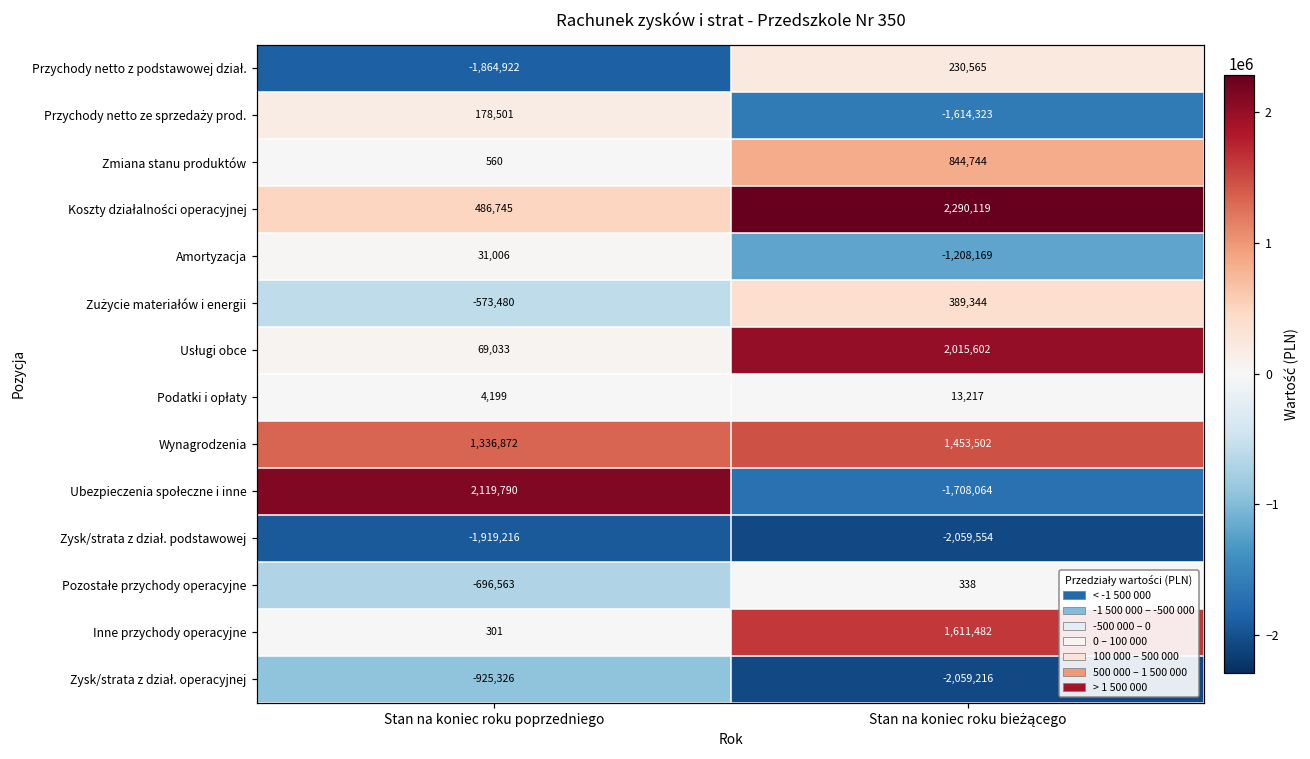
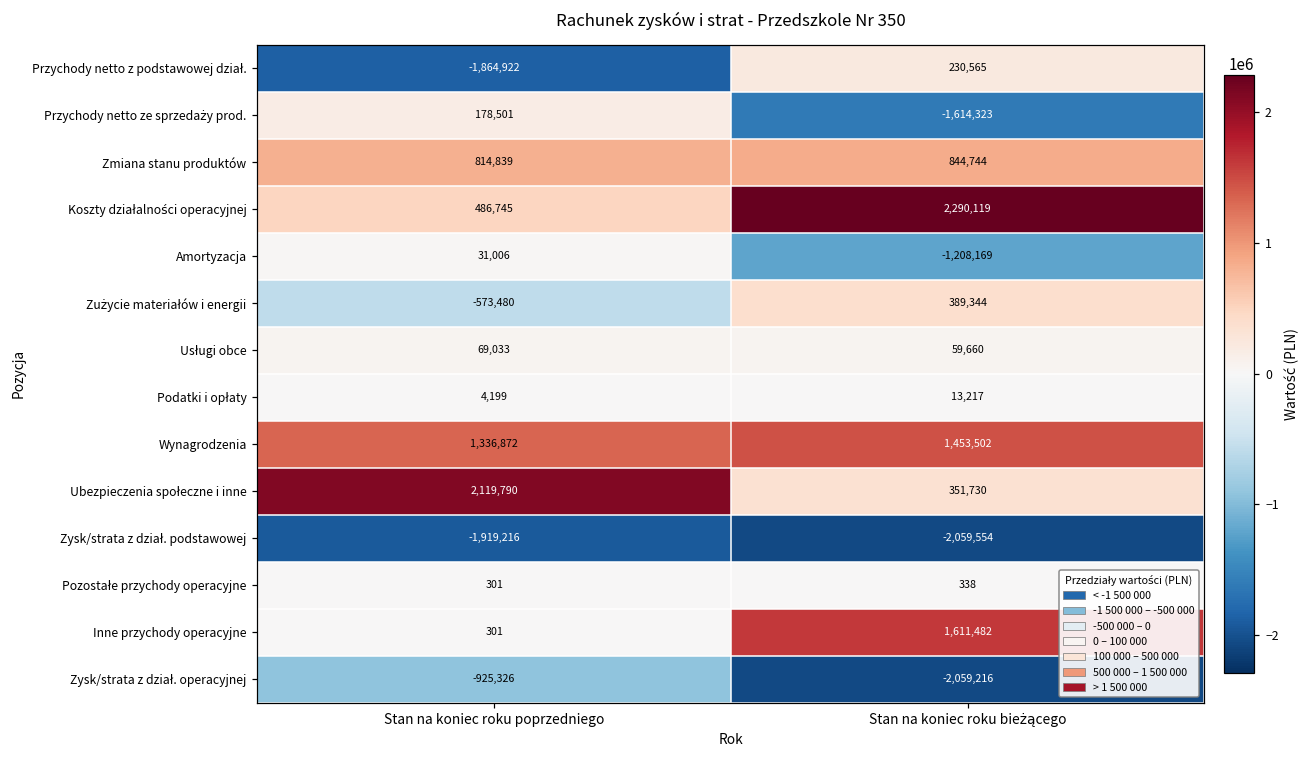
  {
    "Przychody netto z podstawowej dział.": {
      "Stan na koniec roku poprzedniego": "-1,864,922",
      "Stan na koniec roku bieżącego": "230,565"
    },
    "Przychody netto ze sprzedaży prod.": {
      "Stan na koniec roku poprzedniego": "178,501",
      "Stan na koniec roku bieżącego": "-1,614,323"
    },
    "Zmiana stanu produktów": {
-     "Stan na koniec roku poprzedniego": "560",
+     "Stan na koniec roku poprzedniego": "814,839",
      "Stan na koniec roku bieżącego": "844,744"
    },
    "Koszty działalności operacyjnej": {
      "Stan na koniec roku poprzedniego": "486,745",
      "Stan na koniec roku bieżącego": "2,290,119"
    },
    "Amortyzacja": {
      "Stan na koniec roku poprzedniego": "31,006",
      "Stan na koniec roku bieżącego": "-1,208,169"
    },
    "Zużycie materiałów i energii": {
      "Stan na koniec roku poprzedniego": "-573,480",
      "Stan na koniec roku bieżącego": "389,344"
    },
    "Usługi obce": {
      "Stan na koniec roku poprzedniego": "69,033",
-     "Stan na koniec roku bieżącego": "2,015,602"
+     "Stan na koniec roku bieżącego": "59,660"
    },
    "Podatki i opłaty": {
      "Stan na koniec roku poprzedniego": "4,199",
      "Stan na koniec roku bieżącego": "13,217"
    },
    "Wynagrodzenia": {
      "Stan na koniec roku poprzedniego": "1,336,872",
      "Stan na koniec roku bieżącego": "1,453,502"
    },
    "Ubezpieczenia społeczne i inne": {
      "Stan na koniec roku poprzedniego": "2,119,790",
-     "Stan na koniec roku bieżącego": "-1,708,064"
+     "Stan na koniec roku bieżącego": "351,730"
    },
    "Zysk/strata z dział. podstawowej": {
      "Stan na koniec roku poprzedniego": "-1,919,216",
      "Stan na koniec roku bieżącego": "-2,059,554"
    },
    "Pozostałe przychody operacyjne": {
-     "Stan na koniec roku poprzedniego": "-696,563",
+     "Stan na koniec roku poprzedniego": "301",
      "Stan na koniec roku bieżącego": "338"
    },
    "Inne przychody operacyjne": {
      "Stan na koniec roku poprzedniego": "301",
      "Stan na koniec roku bieżącego": "1,611,482"
    },
    "Zysk/strata z dział. operacyjnej": {
      "Stan na koniec roku poprzedniego": "-925,326",
      "Stan na koniec roku bieżącego": "-2,059,216"
    }
  }
